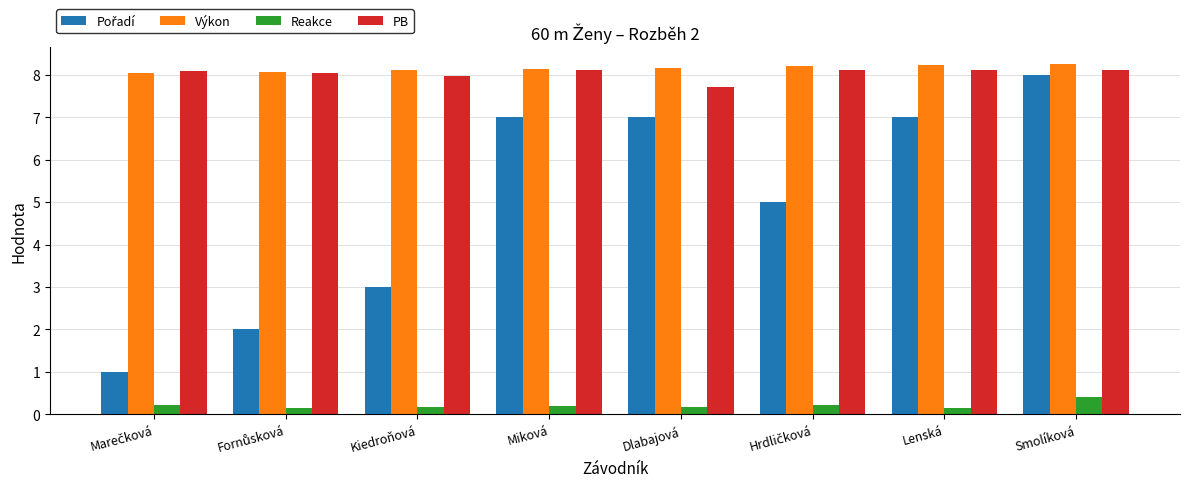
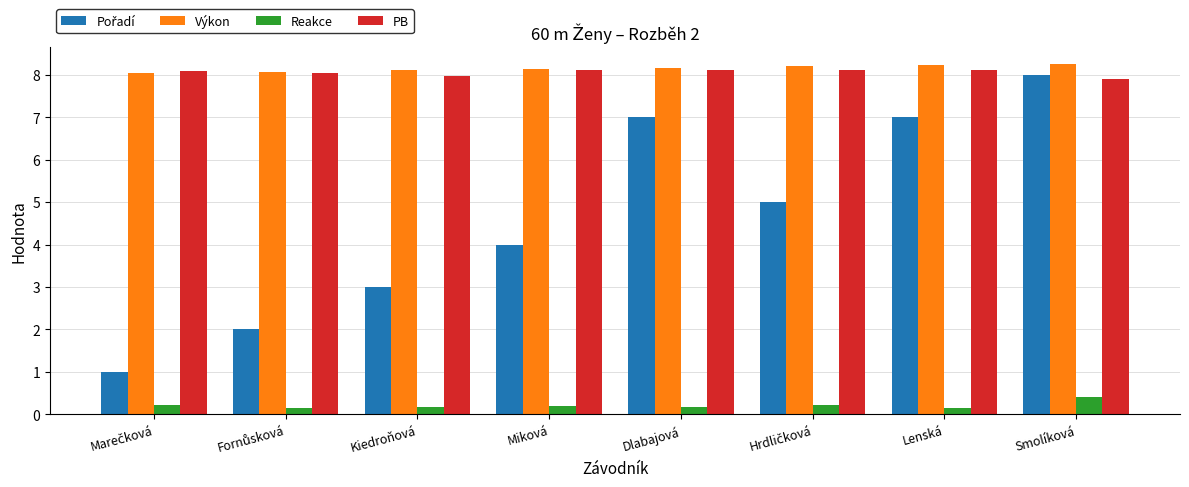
  {
    "Pořadí": {
      "Marečková": 1,
      "Fornůsková": 2,
      "Kiedroňová": 3,
-     "Miková": 7,
+     "Miková": 4,
      "Dlabajová": 7,
      "Hrdličková": 5,
      "Lenská": 7,
      "Smolíková": 8
    },
    "Výkon": {
      "Marečková": 8.0,
      "Fornůsková": 8.1,
      "Kiedroňová": 8.1,
      "Miková": 8.1,
      "Dlabajová": 8.2,
      "Hrdličková": 8.2,
      "Lenská": 8.2,
      "Smolíková": 8.2
    },
    "Reakce": {
      "Marečková": 0.2,
      "Fornůsková": 0.2,
      "Kiedroňová": 0.2,
      "Miková": 0.2,
      "Dlabajová": 0.2,
      "Hrdličková": 0.2,
      "Lenská": 0.2,
      "Smolíková": 0.4
    },
    "PB": {
      "Marečková": 8.1,
      "Fornůsková": 8.0,
      "Kiedroňová": 8.0,
      "Miková": 8.1,
-     "Dlabajová": 7.7,
+     "Dlabajová": 8.1,
      "Hrdličková": 8.1,
      "Lenská": 8.1,
-     "Smolíková": 8.1
+     "Smolíková": 7.9
    }
  }
